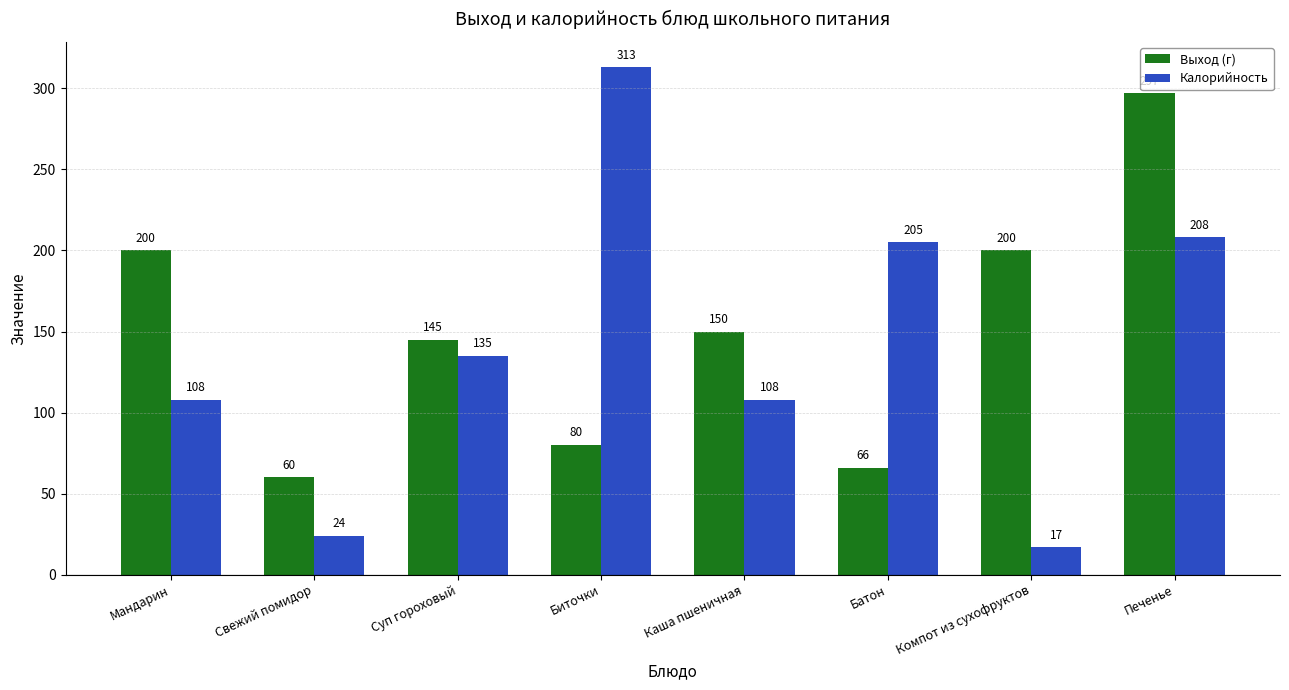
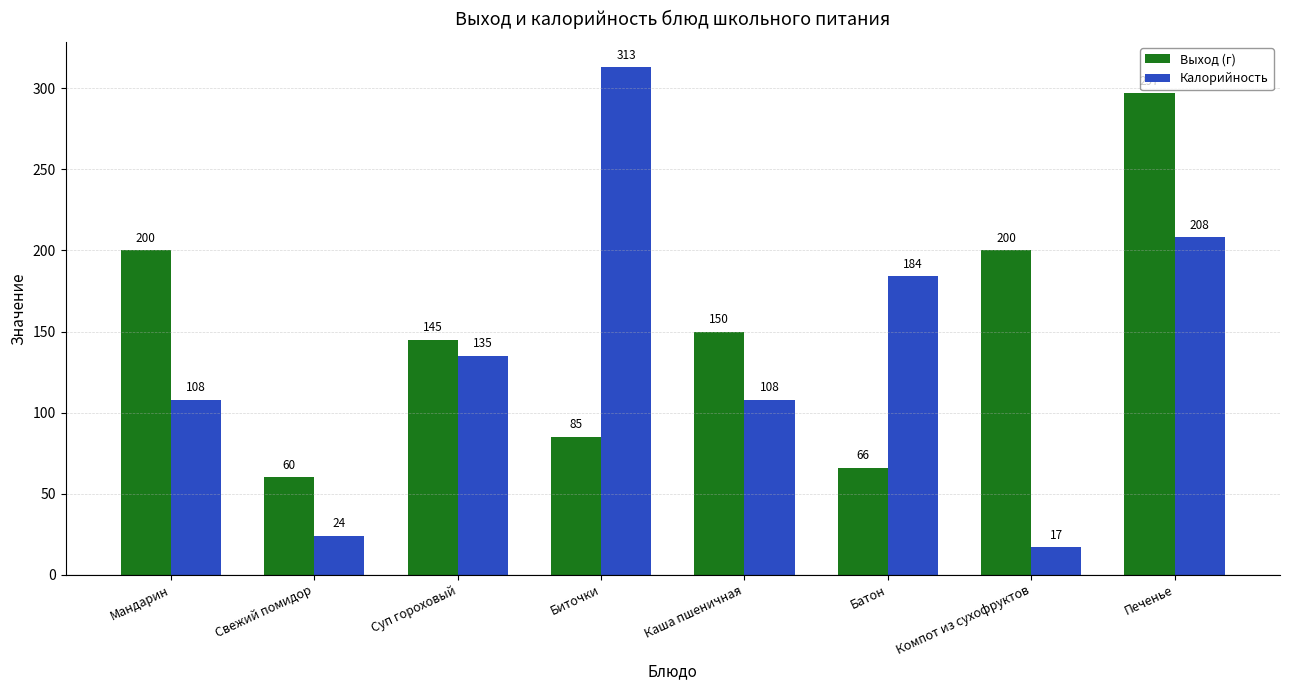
  {
    "Выход (г)": {
      "Мандарин": 200,
      "Свежий помидор": 60,
      "Суп гороховый": 145,
-     "Биточки": 80,
+     "Биточки": 85,
      "Каша пшеничная": 150,
      "Батон": 66,
      "Компот из сухофруктов": 200
    },
    "Калорийность": {
      "Мандарин": 108,
      "Свежий помидор": 24,
      "Суп гороховый": 135,
      "Биточки": 313,
      "Каша пшеничная": 108,
-     "Батон": 205,
+     "Батон": 184,
      "Компот из сухофруктов": 17,
      "Печенье": 208
    }
  }
